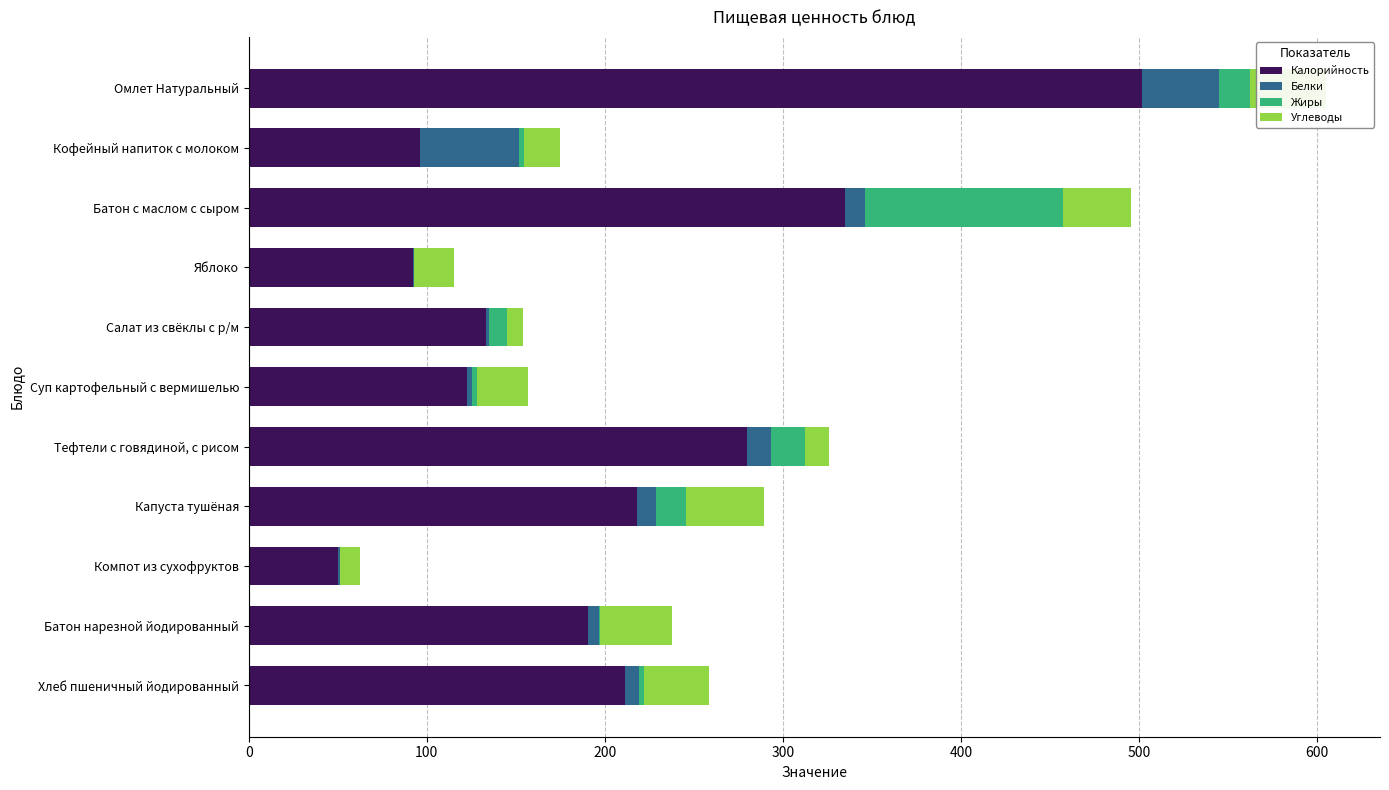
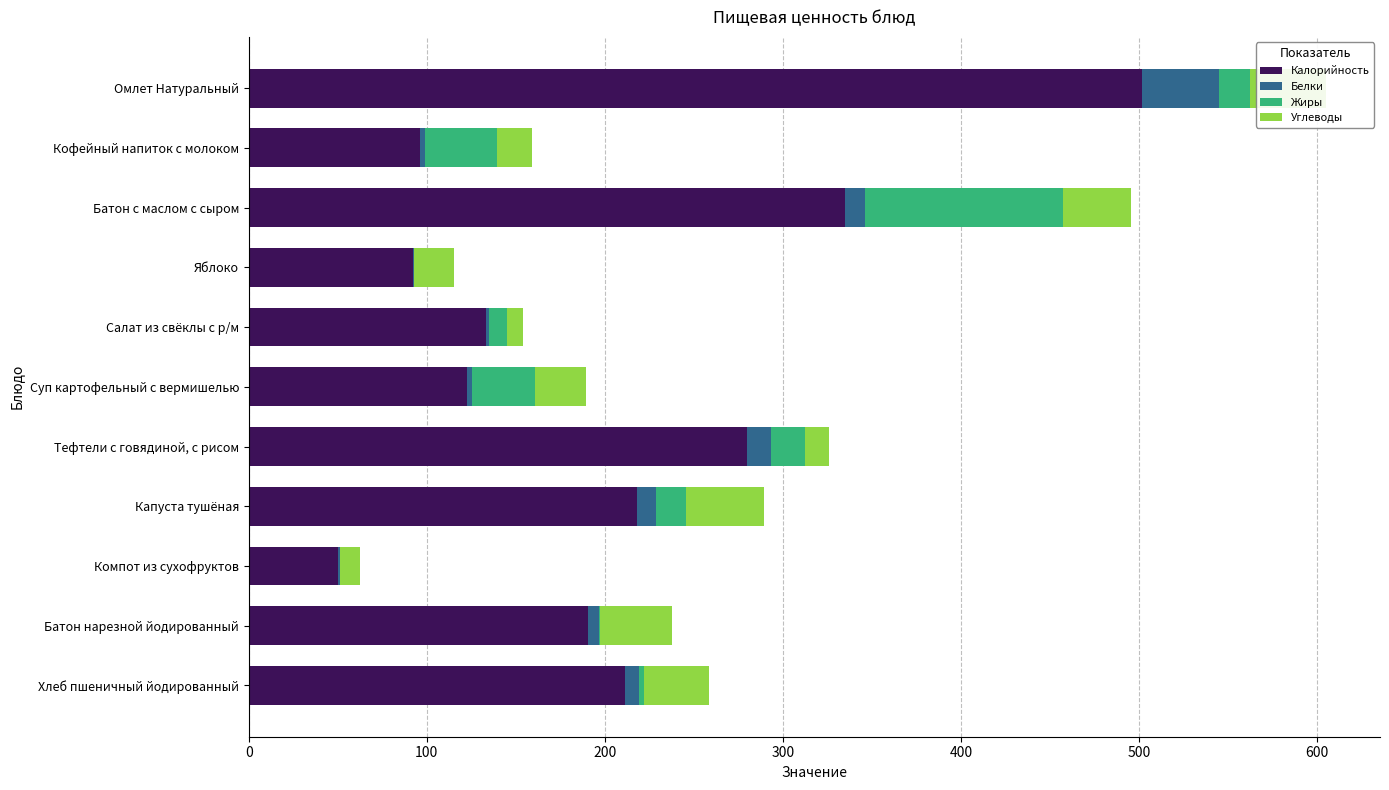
  {
    "Калорийность": {
      "Омлет Натуральный": 502,
      "Кофейный напиток с молоком": 96,
      "Батон с маслом с сыром": 335,
      "Яблоко": 92,
      "Салат из свёклы с р/м": 133,
      "Суп картофельный с вермишелью": 123,
      "Тефтели с говядиной, с рисом": 280,
      "Капуста тушёная": 218,
      "Компот из сухофруктов": 50,
      "Батон нарезной йодированный": 190,
      "Хлеб пшеничный йодированный": 211
    },
    "Белки": {
      "Омлет Натуральный": 43,
-     "Кофейный напиток с молоком": 55,
+     "Кофейный напиток с молоком": 3,
      "Батон с маслом с сыром": 11,
      "Суп картофельный с вермишелью": 3,
      "Тефтели с говядиной, с рисом": 13,
      "Капуста тушёная": 11,
      "Батон нарезной йодированный": 6,
      "Хлеб пшеничный йодированный": 8
    },
    "Жиры": {
      "Омлет Натуральный": 18,
-     "Кофейный напиток с молоком": 3,
+     "Кофейный напиток с молоком": 40,
      "Батон с маслом с сыром": 111,
      "Яблоко": 0,
      "Салат из свёклы с р/м": 10,
-     "Суп картофельный с вермишелью": 3,
+     "Суп картофельный с вермишелью": 35,
      "Тефтели с говядиной, с рисом": 19,
      "Капуста тушёная": 17,
      "Компот из сухофруктов": 0,
      "Хлеб пшеничный йодированный": 3
    },
    "Углеводы": {
      "Кофейный напиток с молоком": 20,
      "Батон с маслом с сыром": 38,
      "Яблоко": 23,
      "Салат из свёклы с р/м": 9,
      "Суп картофельный с вермишелью": 29,
      "Тефтели с говядиной, с рисом": 14,
      "Капуста тушёная": 44,
      "Компот из сухофруктов": 12,
      "Батон нарезной йодированный": 41,
      "Хлеб пшеничный йодированный": 36
    }
  }
